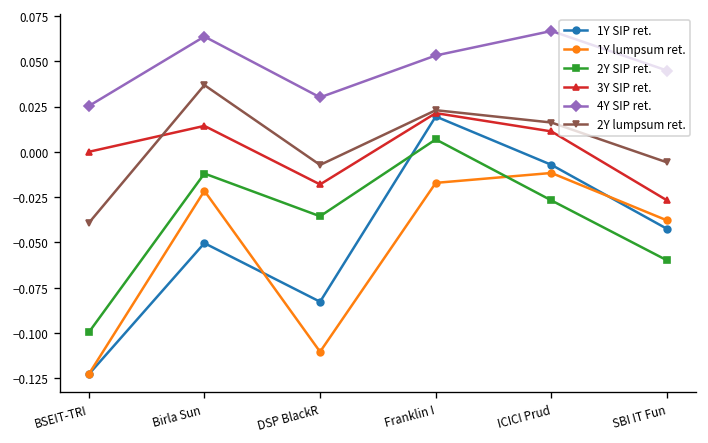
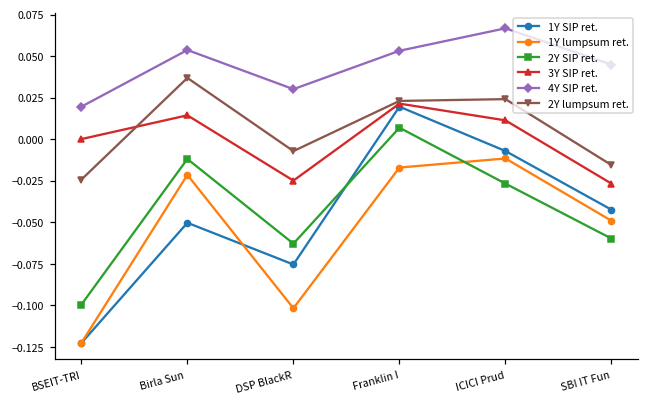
  {
    "1Y SIP ret.": {
      "Birla Sun": -0.050,
-     "DSP BlackR": -0.083,
+     "DSP BlackR": -0.076,
      "Franklin I": 0.020,
      "ICICI Prud": -0.007,
      "SBI IT Fun": -0.043
    },
    "1Y lumpsum ret.": {
      "Birla Sun": -0.022,
-     "DSP BlackR": -0.110,
+     "DSP BlackR": -0.102,
      "Franklin I": -0.017,
      "ICICI Prud": -0.012,
-     "SBI IT Fun": -0.038
+     "SBI IT Fun": -0.049
    },
    "2Y SIP ret.": {
      "BSEIT-TRI": -0.100,
      "Birla Sun": -0.012,
-     "DSP BlackR": -0.036,
+     "DSP BlackR": -0.063,
      "Franklin I": 0.007,
      "ICICI Prud": -0.027,
      "SBI IT Fun": -0.060
    },
    "3Y SIP ret.": {
      "BSEIT-TRI": 0.000,
      "Birla Sun": 0.014,
-     "DSP BlackR": -0.018,
+     "DSP BlackR": -0.025,
      "ICICI Prud": 0.011,
      "SBI IT Fun": -0.027
    },
    "4Y SIP ret.": {
-     "BSEIT-TRI": 0.025,
-     "Birla Sun": 0.064,
+     "BSEIT-TRI": 0.020,
+     "Birla Sun": 0.054,
      "DSP BlackR": 0.030,
      "Franklin I": 0.053,
      "ICICI Prud": 0.067
    },
    "2Y lumpsum ret.": {
-     "BSEIT-TRI": -0.039,
+     "BSEIT-TRI": -0.024,
      "Birla Sun": 0.037,
      "DSP BlackR": -0.007,
-     "ICICI Prud": 0.016,
-     "SBI IT Fun": -0.006
+     "ICICI Prud": 0.024,
+     "SBI IT Fun": -0.016
    }
  }
